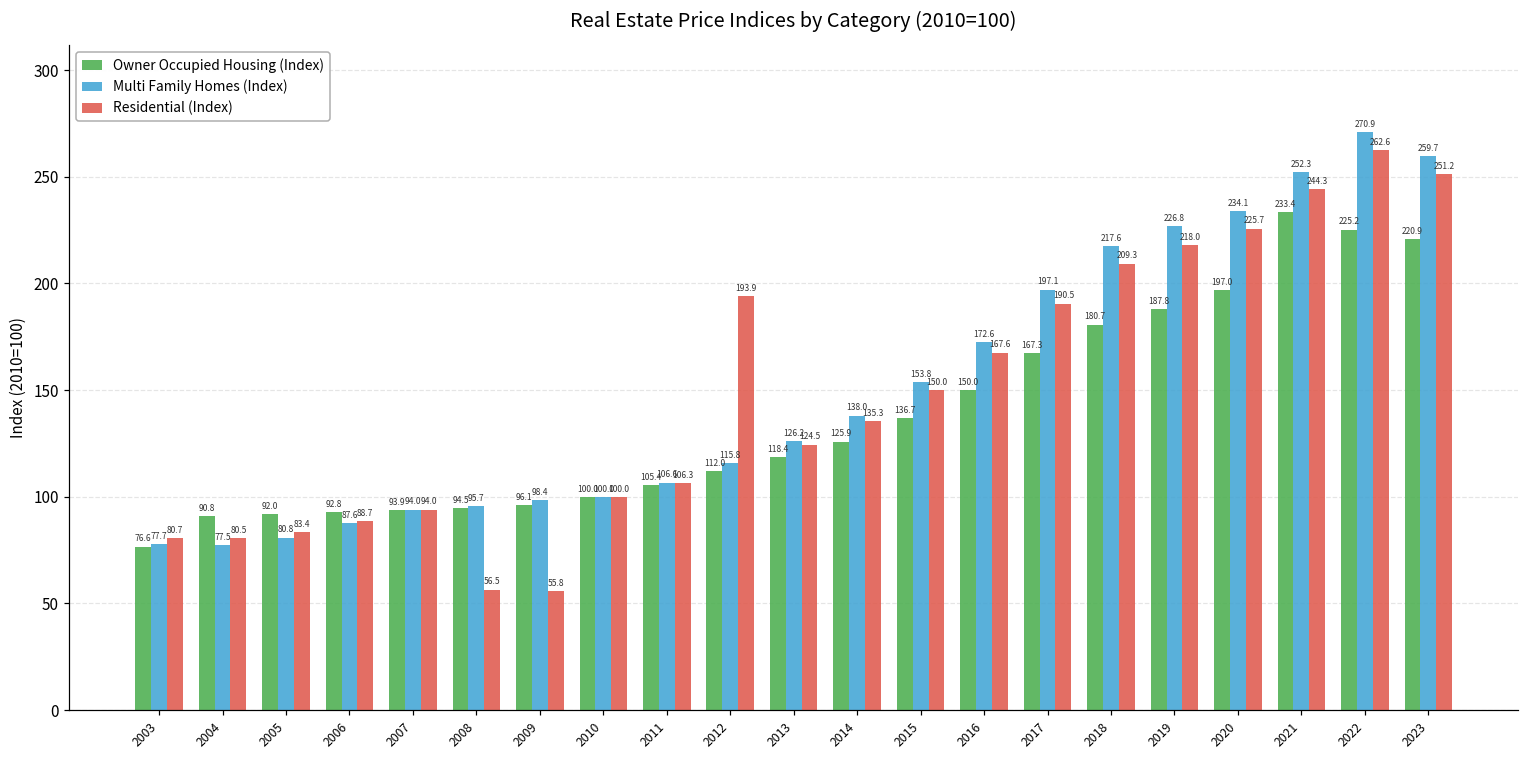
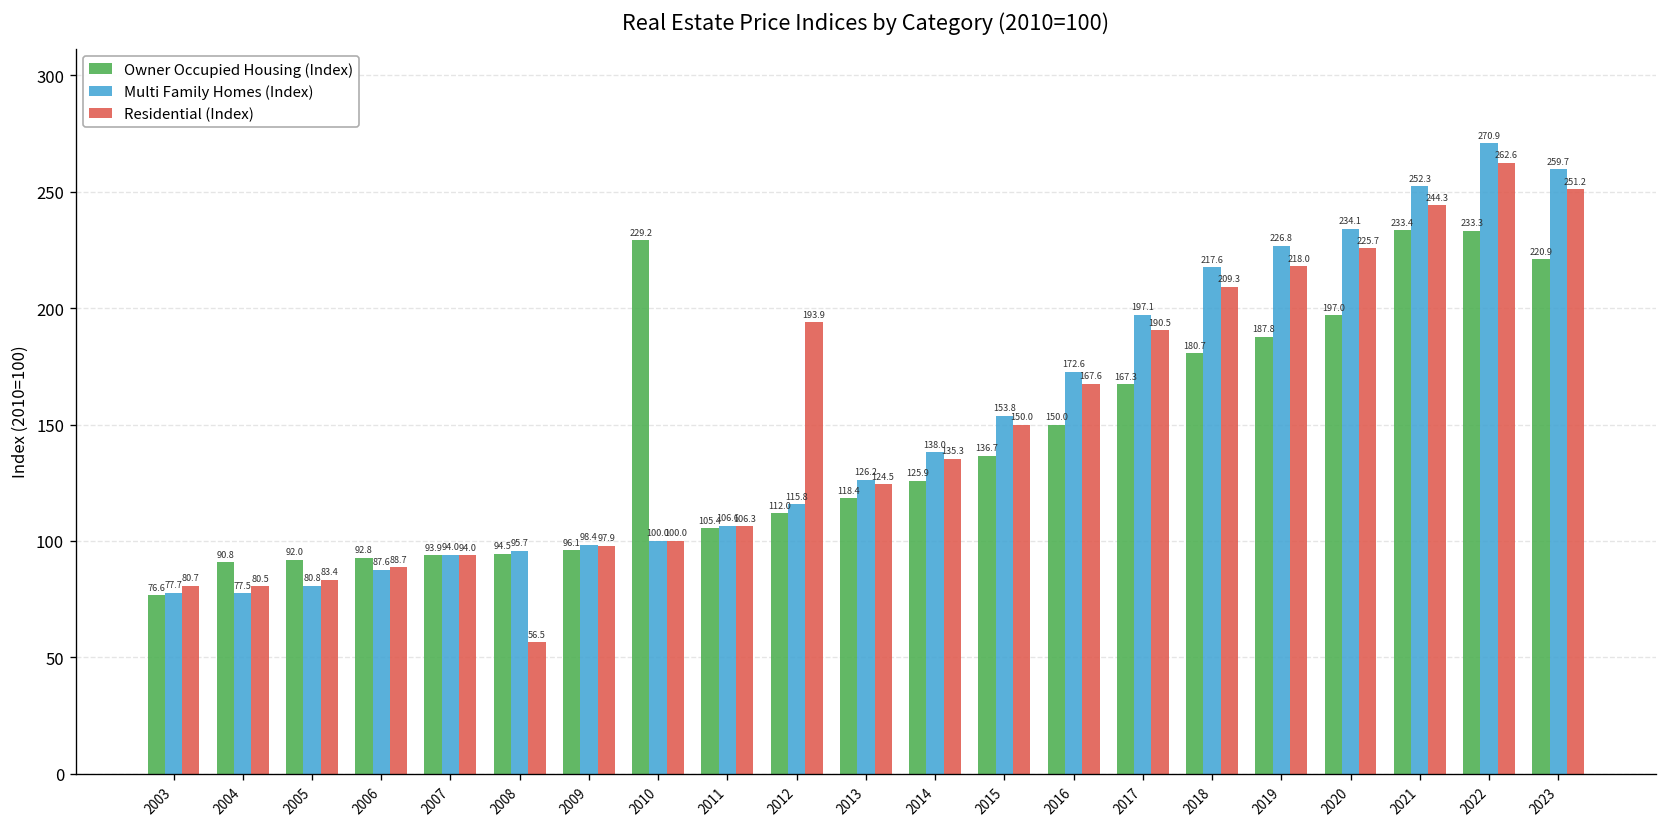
  {
    "Owner Occupied Housing (Index)": {
      "2003": 76.6,
      "2004": 90.8,
      "2005": 92.0,
      "2006": 92.8,
      "2007": 93.9,
      "2008": 94.5,
      "2009": 96.1,
-     "2010": 100.0,
+     "2010": 229.2,
      "2012": 112.0,
      "2013": 118.4,
      "2014": 125.9,
      "2015": 136.7,
      "2016": 150.0,
      "2017": 167.3,
      "2018": 180.7,
      "2019": 187.8,
      "2020": 197.0,
      "2021": 233.4,
-     "2022": 225.2,
+     "2022": 233.3,
      "2023": 220.9
    },
    "Multi Family Homes (Index)": {
      "2003": 77.7,
      "2004": 77.5,
      "2005": 80.8,
      "2006": 87.6,
      "2007": 94.0,
      "2008": 95.7,
      "2009": 98.4,
      "2012": 115.8,
      "2013": 126.2,
      "2014": 138.0,
      "2015": 153.8,
      "2016": 172.6,
      "2017": 197.1,
      "2018": 217.6,
      "2019": 226.8,
      "2020": 234.1,
      "2021": 252.3,
      "2022": 270.9,
      "2023": 259.7
    },
    "Residential (Index)": {
      "2003": 80.7,
      "2004": 80.5,
      "2005": 83.4,
      "2006": 88.7,
      "2007": 94.0,
      "2008": 56.5,
-     "2009": 55.8,
+     "2009": 97.9,
      "2012": 193.9,
      "2013": 124.5,
      "2014": 135.3,
      "2015": 150.0,
      "2016": 167.6,
      "2017": 190.5,
      "2018": 209.3,
      "2019": 218.0,
      "2020": 225.7,
      "2021": 244.3,
      "2022": 262.6,
      "2023": 251.2
    }
  }
